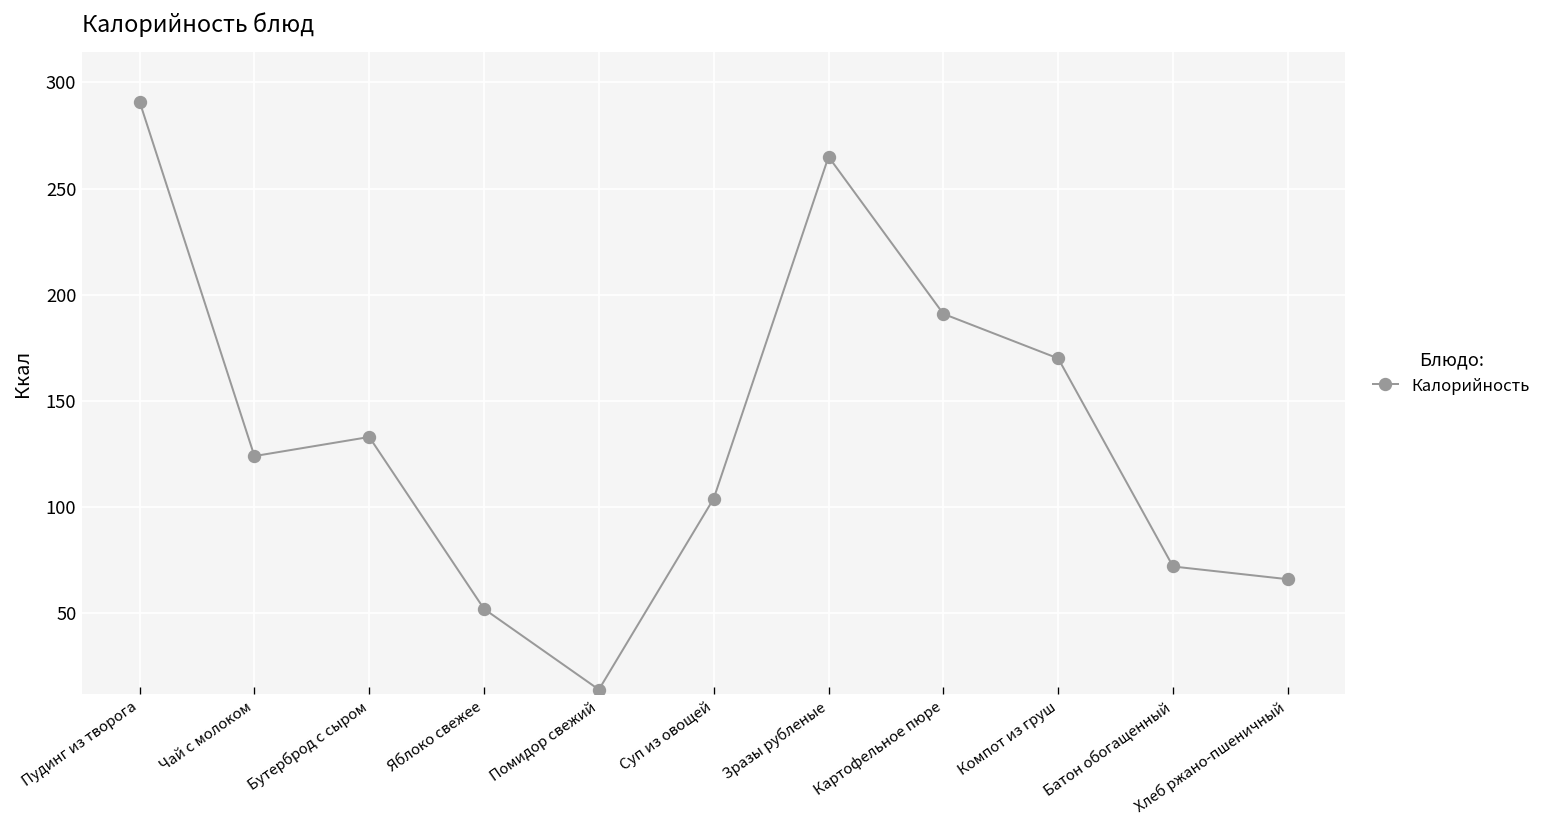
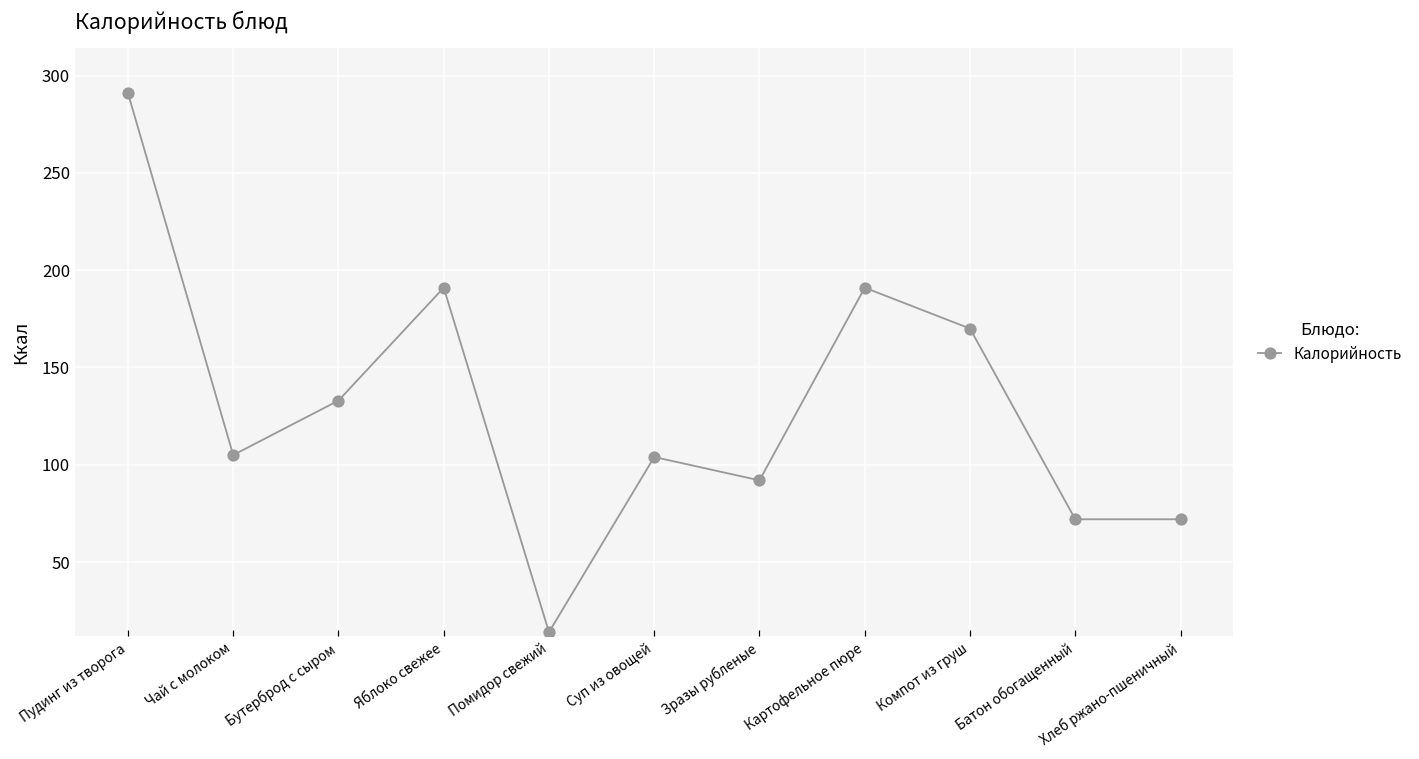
  {
    "Пудинг из творога": 291,
-   "Чай с молоком": 124,
+   "Чай с молоком": 105,
    "Бутерброд с сыром": 133,
-   "Яблоко свежее": 52,
+   "Яблоко свежее": 191,
    "Помидор свежий": 14,
    "Суп из овощей": 104,
-   "Зразы рубленые": 265,
+   "Зразы рубленые": 92,
    "Картофельное пюре": 191,
    "Компот из груш": 170,
    "Батон обогащенный": 72,
-   "Хлеб ржано-пшеничный": 66
+   "Хлеб ржано-пшеничный": 72
  }
